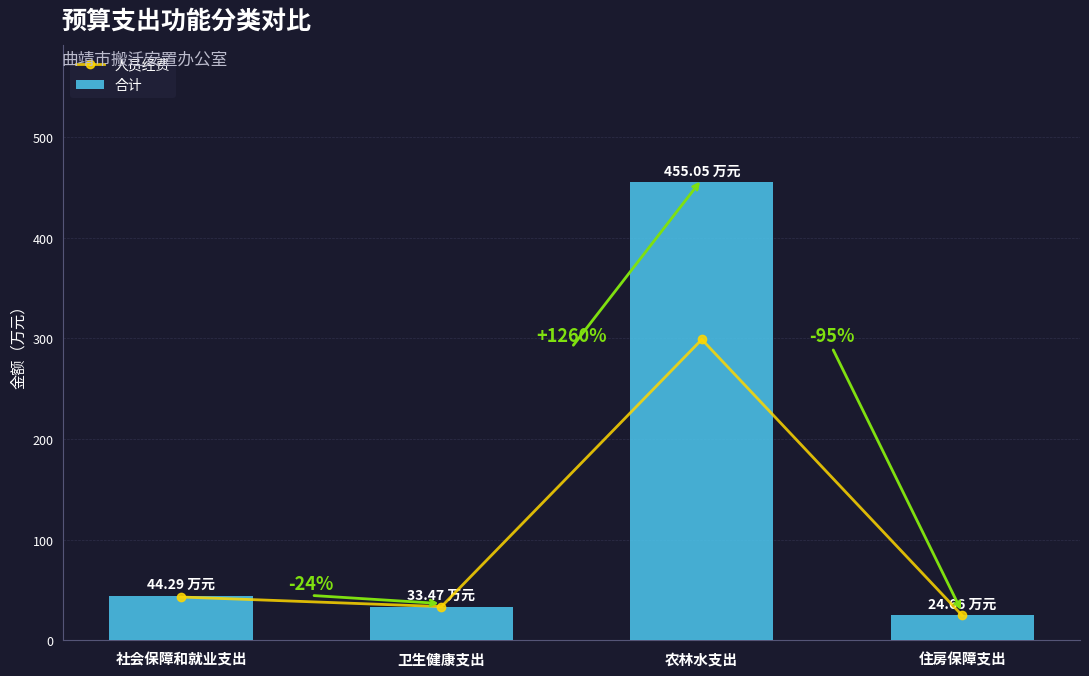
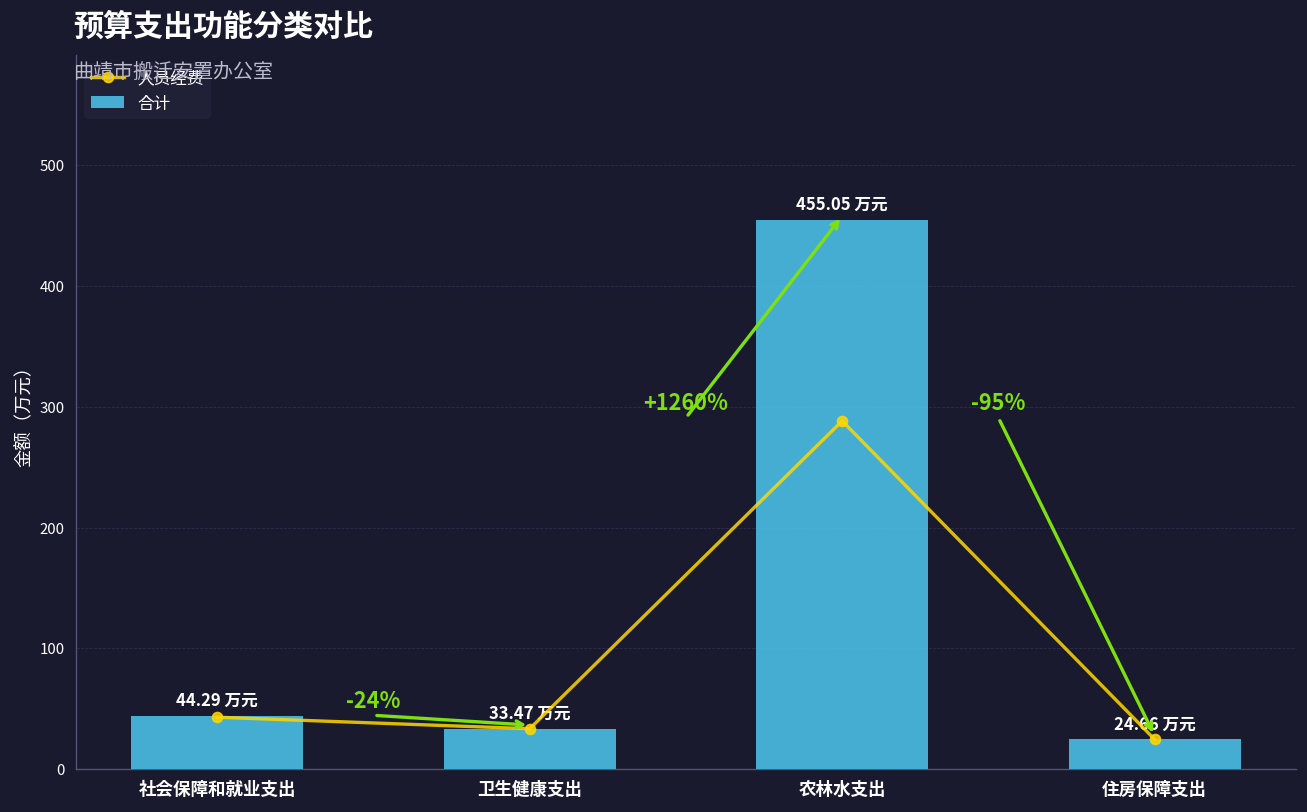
  {
    "人员经费": {
      "社会保障和就业支出": 43,
-     "农林水支出": 299
+     "农林水支出": 288
    },
    "合计": {
      "社会保障和就业支出": 44.29,
      "卫生健康支出": 33.47,
      "农林水支出": 455.05,
      "住房保障支出": 24.66
    }
  }
